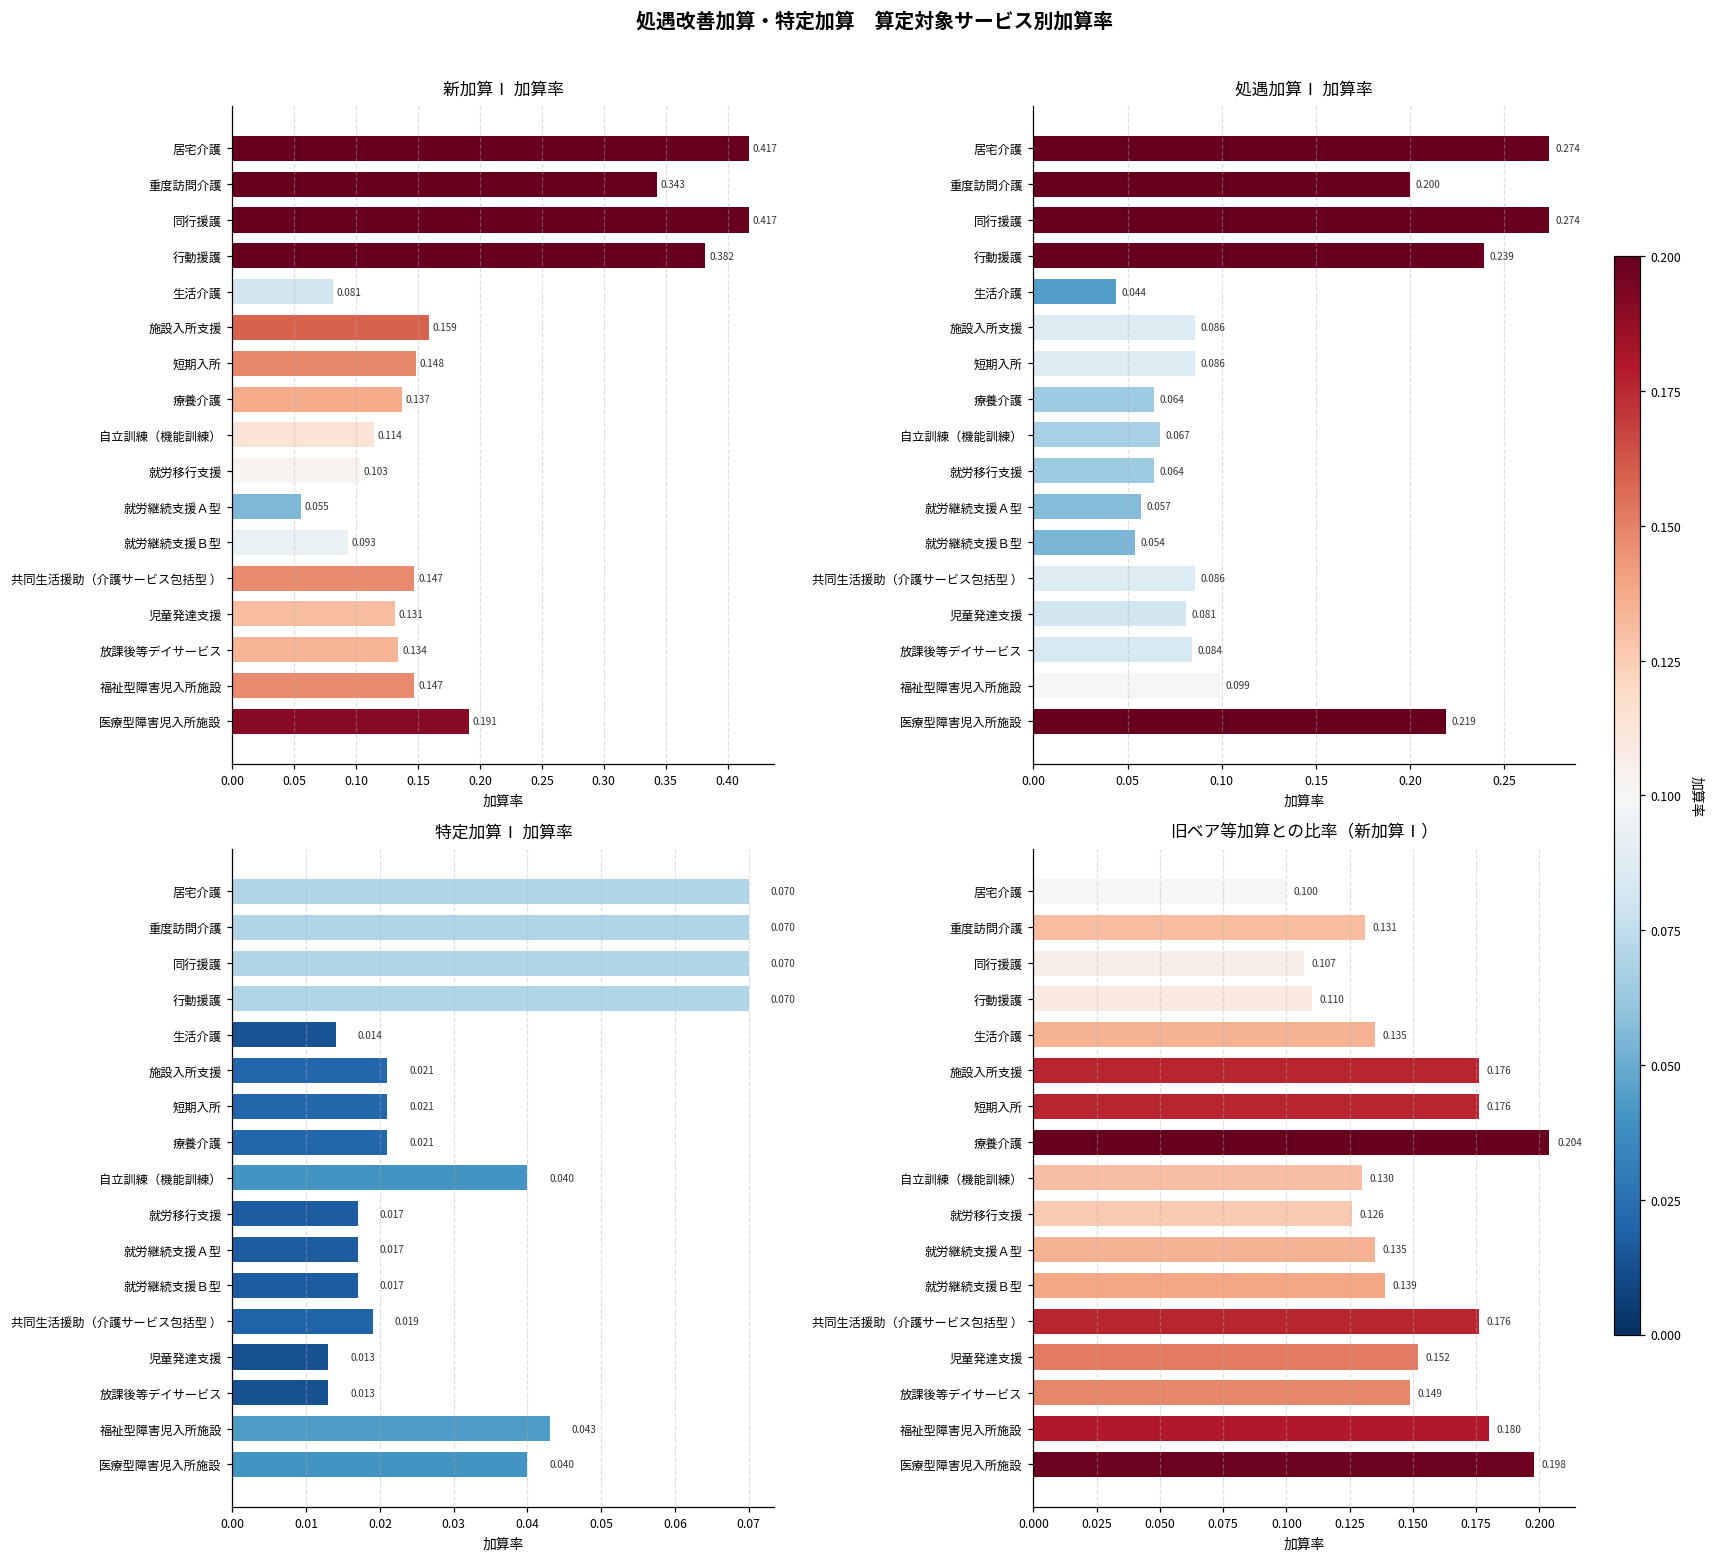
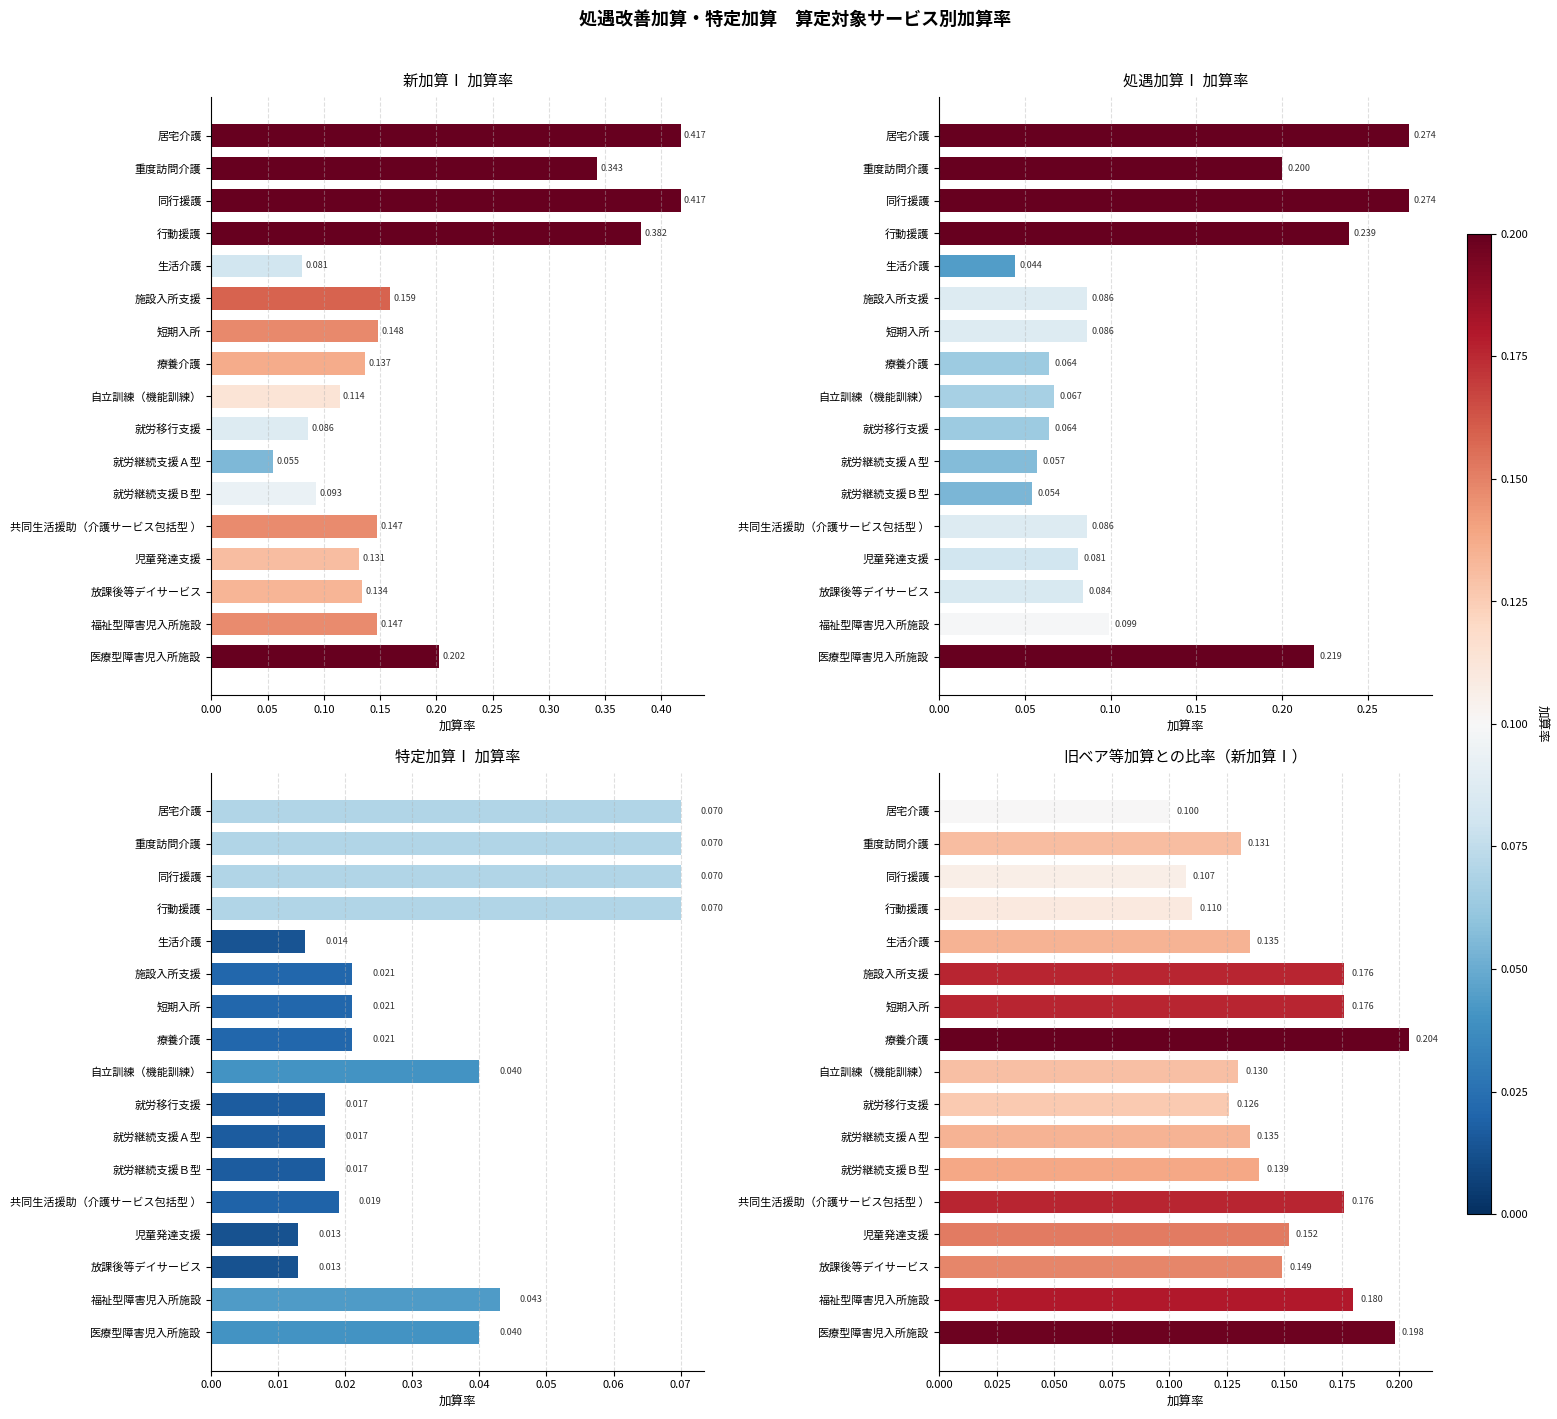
  {
    "新加算Ⅰ 加算率": {
      "居宅介護": 0.417,
      "重度訪問介護": 0.343,
      "同行援護": 0.417,
      "行動援護": 0.382,
      "生活介護": 0.081,
      "施設入所支援": 0.159,
      "短期入所": 0.148,
      "療養介護": 0.137,
      "自立訓練（機能訓練）": 0.114,
-     "就労移行支援": 0.103,
+     "就労移行支援": 0.086,
      "就労継続支援Ａ型": 0.055,
      "就労継続支援Ｂ型": 0.093,
      "共同生活援助（介護サービス包括型 ）": 0.147,
      "児童発達支援": 0.131,
      "放課後等デイサービス": 0.134,
      "福祉型障害児入所施設": 0.147,
-     "医療型障害児入所施設": 0.191
+     "医療型障害児入所施設": 0.202
    },
    "処遇加算Ⅰ 加算率": {
      "居宅介護": 0.274,
      "重度訪問介護": 0.200,
      "同行援護": 0.274,
      "行動援護": 0.239,
      "生活介護": 0.044,
      "施設入所支援": 0.086,
      "短期入所": 0.086,
      "療養介護": 0.064,
      "自立訓練（機能訓練）": 0.067,
      "就労移行支援": 0.064,
      "就労継続支援Ａ型": 0.057,
      "就労継続支援Ｂ型": 0.054,
      "共同生活援助（介護サービス包括型 ）": 0.086,
      "児童発達支援": 0.081,
      "放課後等デイサービス": 0.084,
      "福祉型障害児入所施設": 0.099,
      "医療型障害児入所施設": 0.219
    },
    "特定加算Ⅰ 加算率": {
      "居宅介護": 0.070,
      "重度訪問介護": 0.070,
      "同行援護": 0.070,
      "行動援護": 0.070,
      "生活介護": 0.014,
      "施設入所支援": 0.021,
      "短期入所": 0.021,
      "療養介護": 0.021,
      "自立訓練（機能訓練）": 0.040,
      "就労移行支援": 0.017,
      "就労継続支援Ａ型": 0.017,
      "就労継続支援Ｂ型": 0.017,
      "共同生活援助（介護サービス包括型 ）": 0.019,
      "児童発達支援": 0.013,
      "放課後等デイサービス": 0.013,
      "福祉型障害児入所施設": 0.043,
      "医療型障害児入所施設": 0.040
    },
    "旧ベア等加算との比率（新加算Ⅰ）": {
      "居宅介護": 0.100,
      "重度訪問介護": 0.131,
      "同行援護": 0.107,
      "行動援護": 0.110,
      "生活介護": 0.135,
      "施設入所支援": 0.176,
      "短期入所": 0.176,
      "療養介護": 0.204,
      "自立訓練（機能訓練）": 0.130,
      "就労移行支援": 0.126,
      "就労継続支援Ａ型": 0.135,
      "就労継続支援Ｂ型": 0.139,
      "共同生活援助（介護サービス包括型 ）": 0.176,
      "児童発達支援": 0.152,
      "放課後等デイサービス": 0.149,
      "福祉型障害児入所施設": 0.180,
      "医療型障害児入所施設": 0.198
    }
  }
